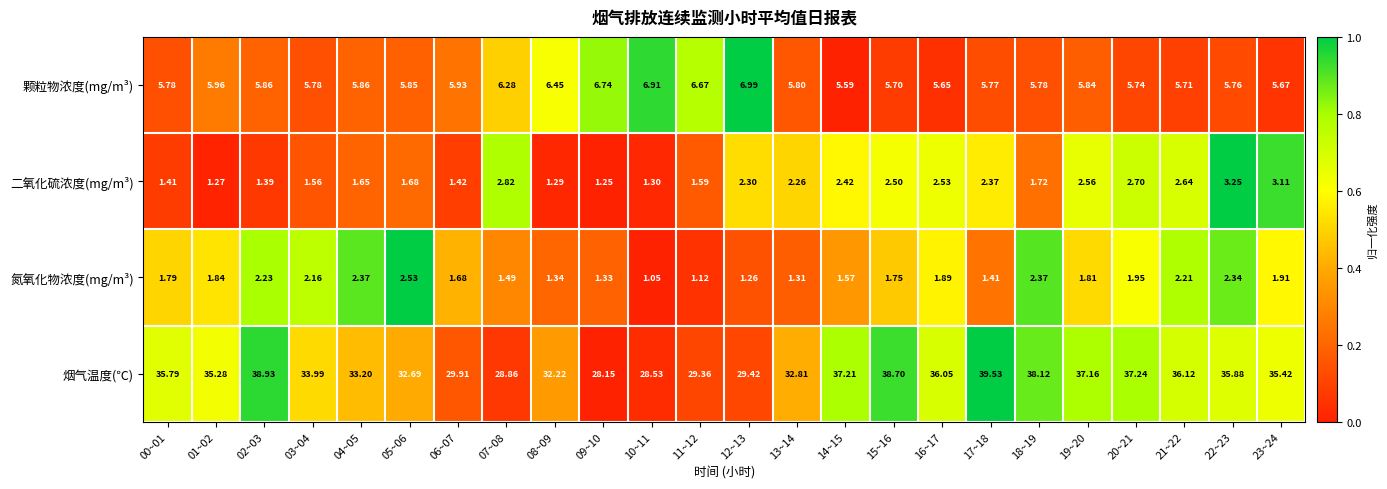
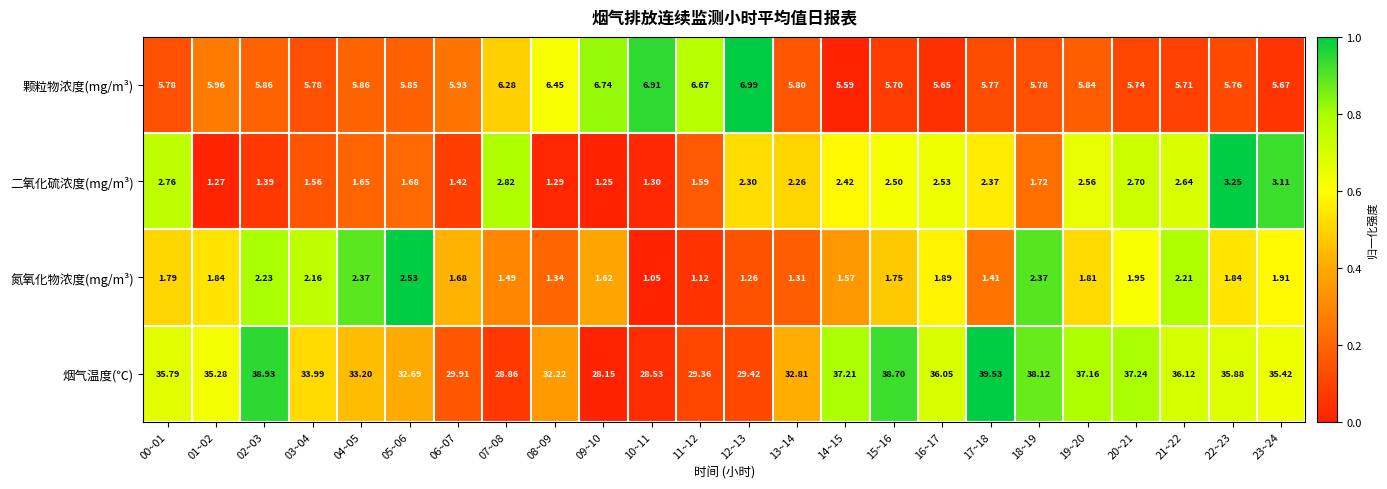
  {
    "颗粒物浓度(mg/m³)": {
      "00~01": 5.78,
      "01~02": 5.96,
      "02~03": 5.86,
      "03~04": 5.78,
      "04~05": 5.86,
      "05~06": 5.85,
      "06~07": 5.93,
      "07~08": 6.28,
      "08~09": 6.45,
      "09~10": 6.74,
      "10~11": 6.91,
      "11~12": 6.67,
      "12~13": 6.99,
      "13~14": 5.80,
      "14~15": 5.59,
      "15~16": 5.70,
      "16~17": 5.65,
      "17~18": 5.77,
      "18~19": 5.78,
      "19~20": 5.84,
      "20~21": 5.74,
      "21~22": 5.71,
      "22~23": 5.76,
      "23~24": 5.67
    },
    "二氧化硫浓度(mg/m³)": {
-     "00~01": 1.41,
+     "00~01": 2.76,
      "01~02": 1.27,
      "02~03": 1.39,
      "03~04": 1.56,
      "04~05": 1.65,
      "05~06": 1.68,
      "06~07": 1.42,
      "07~08": 2.82,
      "08~09": 1.29,
      "09~10": 1.25,
      "10~11": 1.30,
      "11~12": 1.59,
      "12~13": 2.30,
      "13~14": 2.26,
      "14~15": 2.42,
      "15~16": 2.50,
      "16~17": 2.53,
      "17~18": 2.37,
      "18~19": 1.72,
      "19~20": 2.56,
      "20~21": 2.70,
      "21~22": 2.64,
      "22~23": 3.25,
      "23~24": 3.11
    },
    "氮氧化物浓度(mg/m³)": {
      "00~01": 1.79,
      "01~02": 1.84,
      "02~03": 2.23,
      "03~04": 2.16,
      "04~05": 2.37,
      "05~06": 2.53,
      "06~07": 1.68,
      "07~08": 1.49,
      "08~09": 1.34,
-     "09~10": 1.33,
+     "09~10": 1.62,
      "10~11": 1.05,
      "11~12": 1.12,
      "12~13": 1.26,
      "13~14": 1.31,
      "14~15": 1.57,
      "15~16": 1.75,
      "16~17": 1.89,
      "17~18": 1.41,
      "18~19": 2.37,
      "19~20": 1.81,
      "20~21": 1.95,
      "21~22": 2.21,
-     "22~23": 2.34,
+     "22~23": 1.84,
      "23~24": 1.91
    },
    "烟气温度(℃)": {
      "00~01": 35.79,
      "01~02": 35.28,
      "02~03": 38.93,
      "03~04": 33.99,
      "04~05": 33.20,
      "05~06": 32.69,
      "06~07": 29.91,
      "07~08": 28.86,
      "08~09": 32.22,
      "09~10": 28.15,
      "10~11": 28.53,
      "11~12": 29.36,
      "12~13": 29.42,
      "13~14": 32.81,
      "14~15": 37.21,
      "15~16": 38.70,
      "16~17": 36.05,
      "17~18": 39.53,
      "18~19": 38.12,
      "19~20": 37.16,
      "20~21": 37.24,
      "21~22": 36.12,
      "22~23": 35.88,
      "23~24": 35.42
    }
  }
